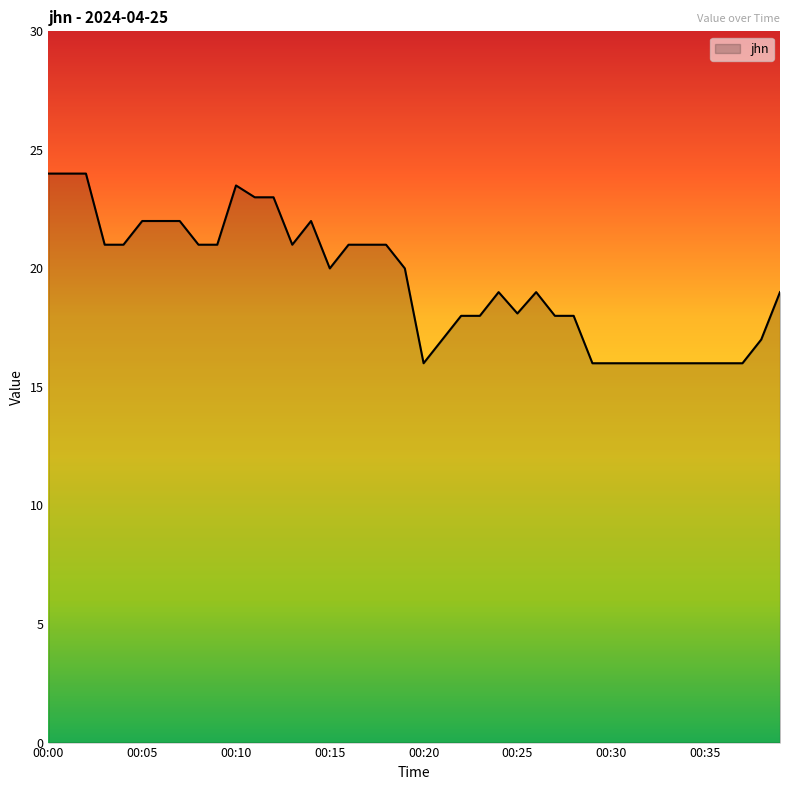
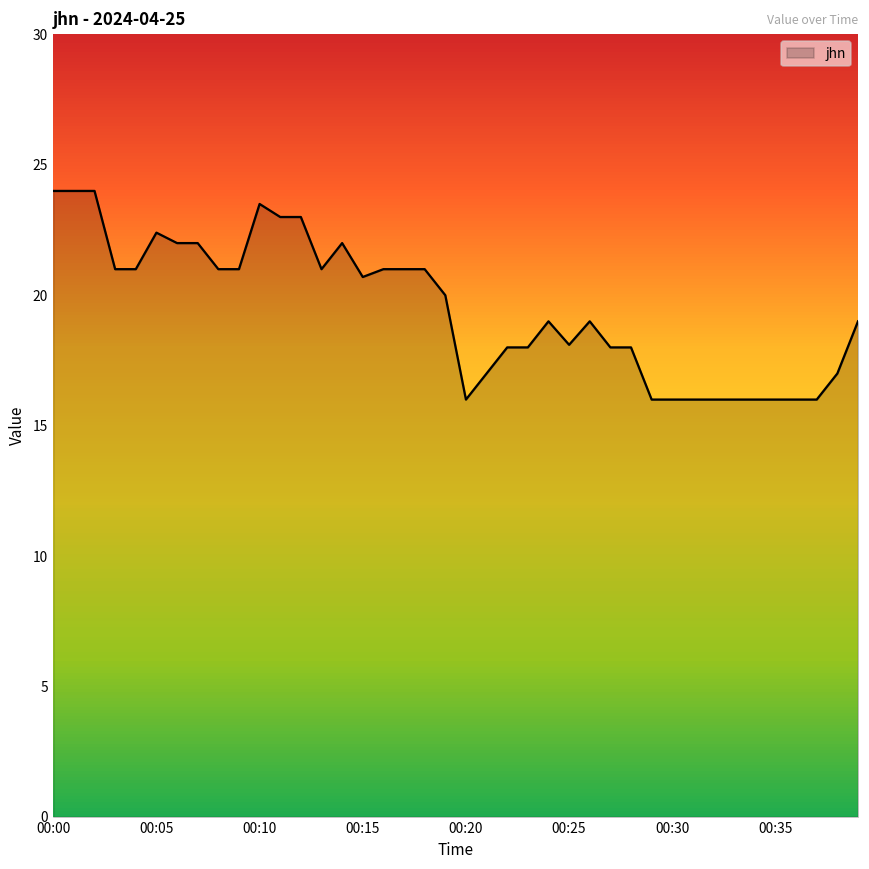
  {
    "00:00": 24.0,
-   "00:05": 22.0,
+   "00:05": 22.4,
    "00:10": 23.5,
-   "00:15": 20.0,
+   "00:15": 20.7,
    "00:20": 16.0,
    "00:25": 18.1,
    "00:30": 16.0,
    "00:35": 16.0
  }
